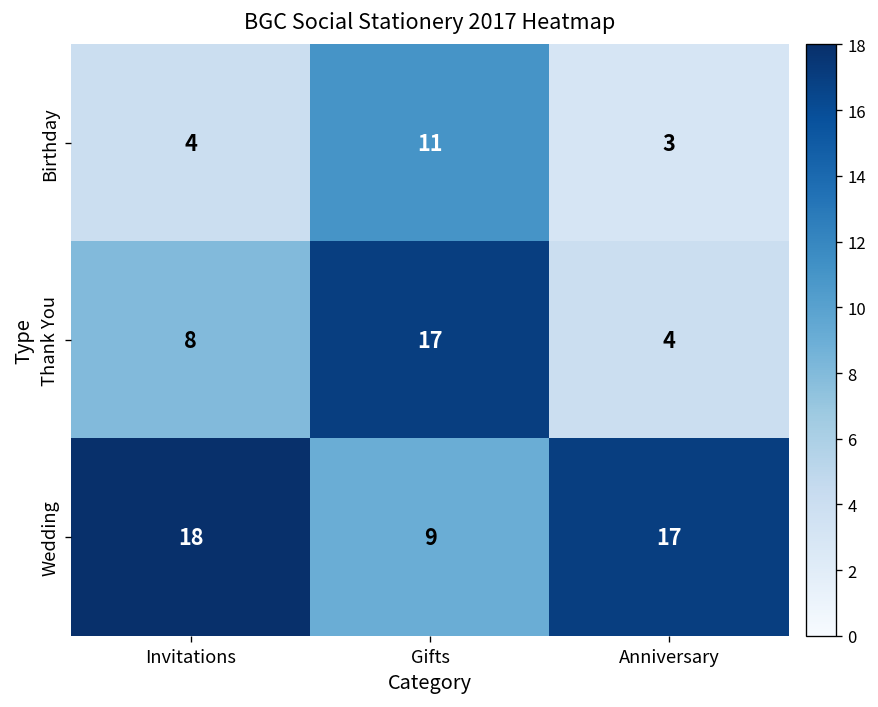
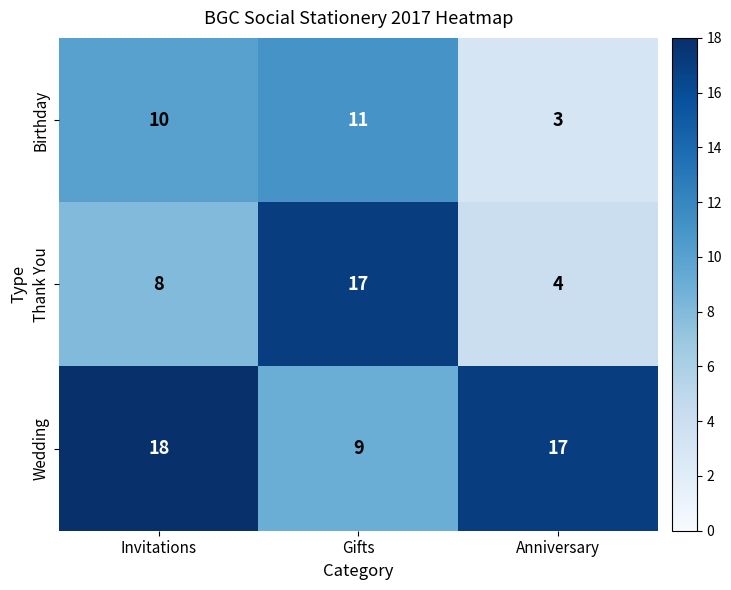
  {
    "Birthday": {
-     "Invitations": 4,
+     "Invitations": 10,
      "Gifts": 11,
      "Anniversary": 3
    },
    "Thank You": {
      "Invitations": 8,
      "Gifts": 17,
      "Anniversary": 4
    },
    "Wedding": {
      "Invitations": 18,
      "Gifts": 9,
      "Anniversary": 17
    }
  }
